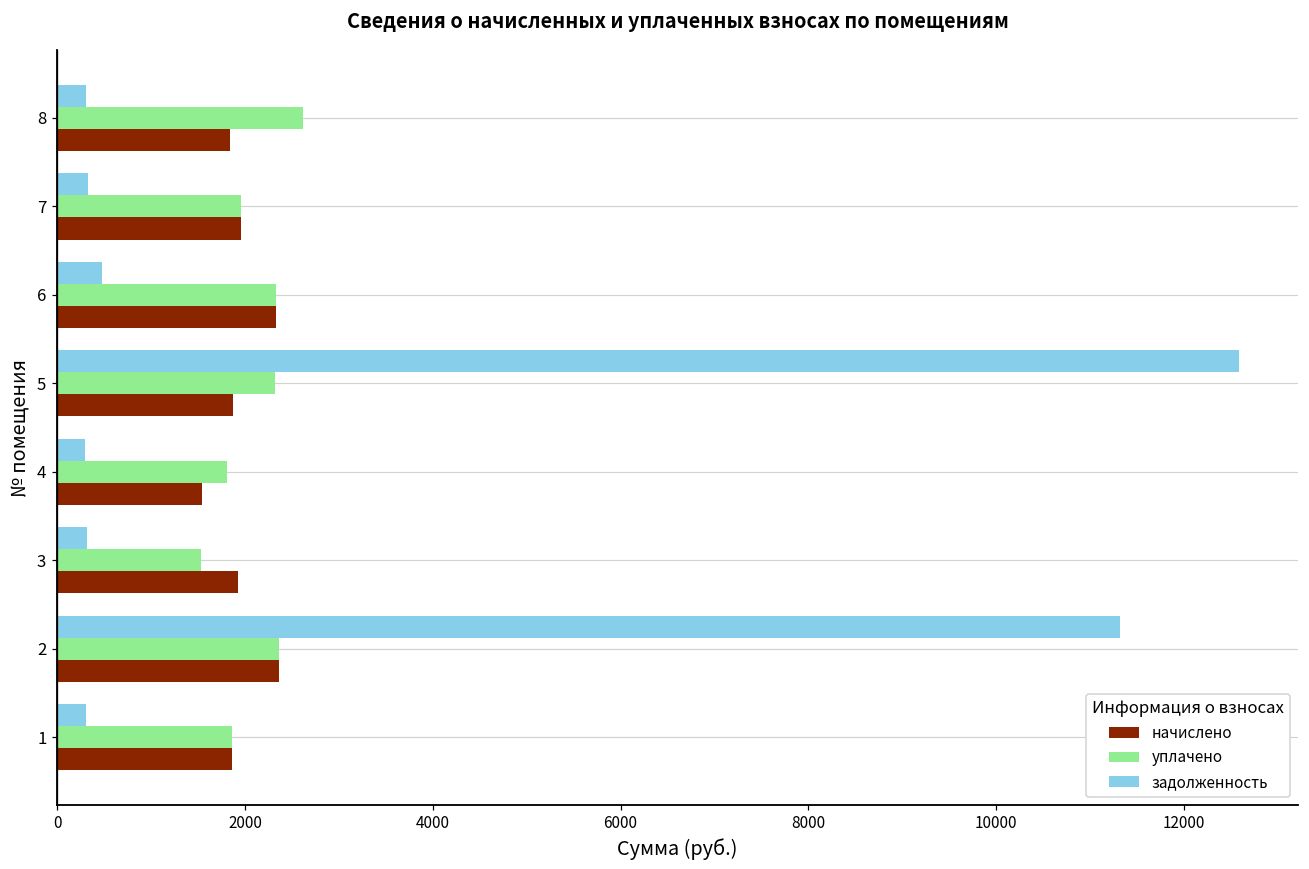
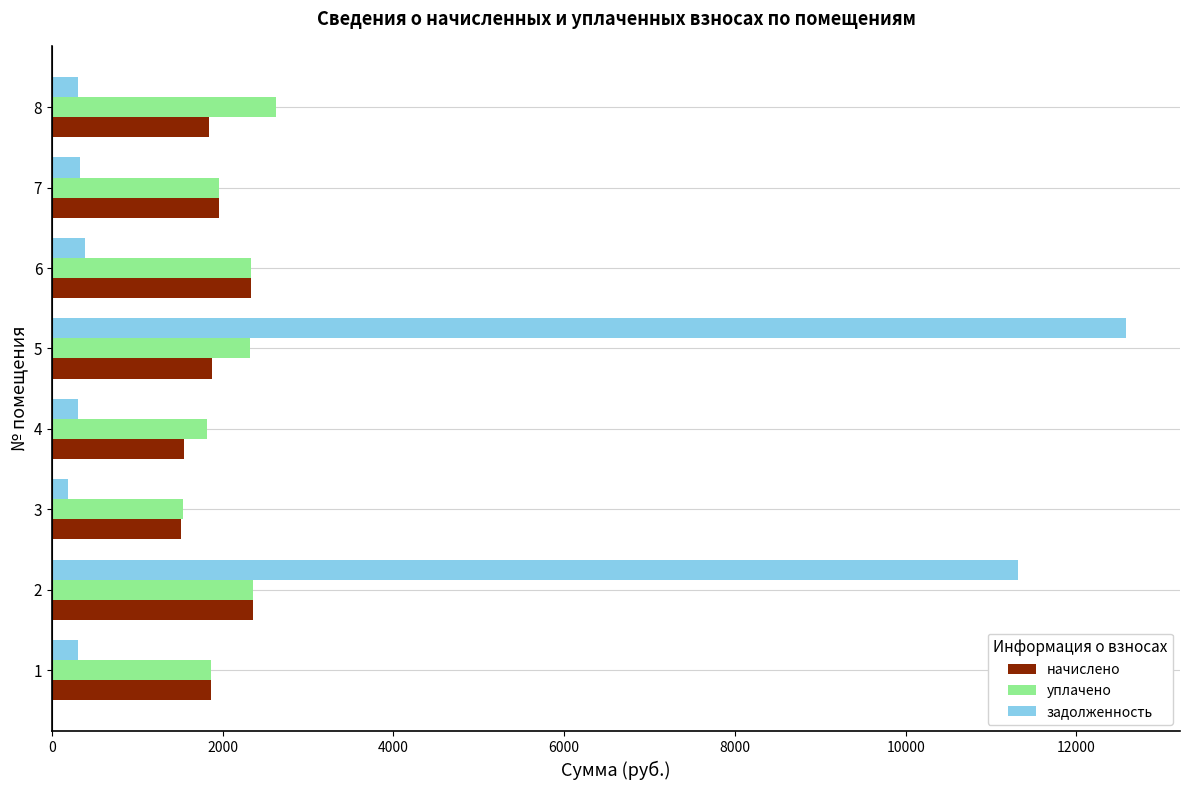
  {
    "начислено": {
      "8": 1800,
      "7": 2000,
      "6": 2300,
      "5": 1900,
      "4": 1500,
-     "3": 1900,
+     "3": 1500,
      "2": 2400,
      "1": 1900
    },
    "уплачено": {
      "8": 2600,
      "7": 2000,
      "6": 2300,
      "5": 2300,
      "4": 1800,
      "3": 1500,
      "2": 2400,
      "1": 1900
    },
    "задолженность": {
      "8": 300,
      "7": 300,
-     "6": 500,
+     "6": 400,
      "5": 12600,
      "4": 300,
-     "3": 300,
+     "3": 200,
      "2": 11300,
      "1": 300
    }
  }
